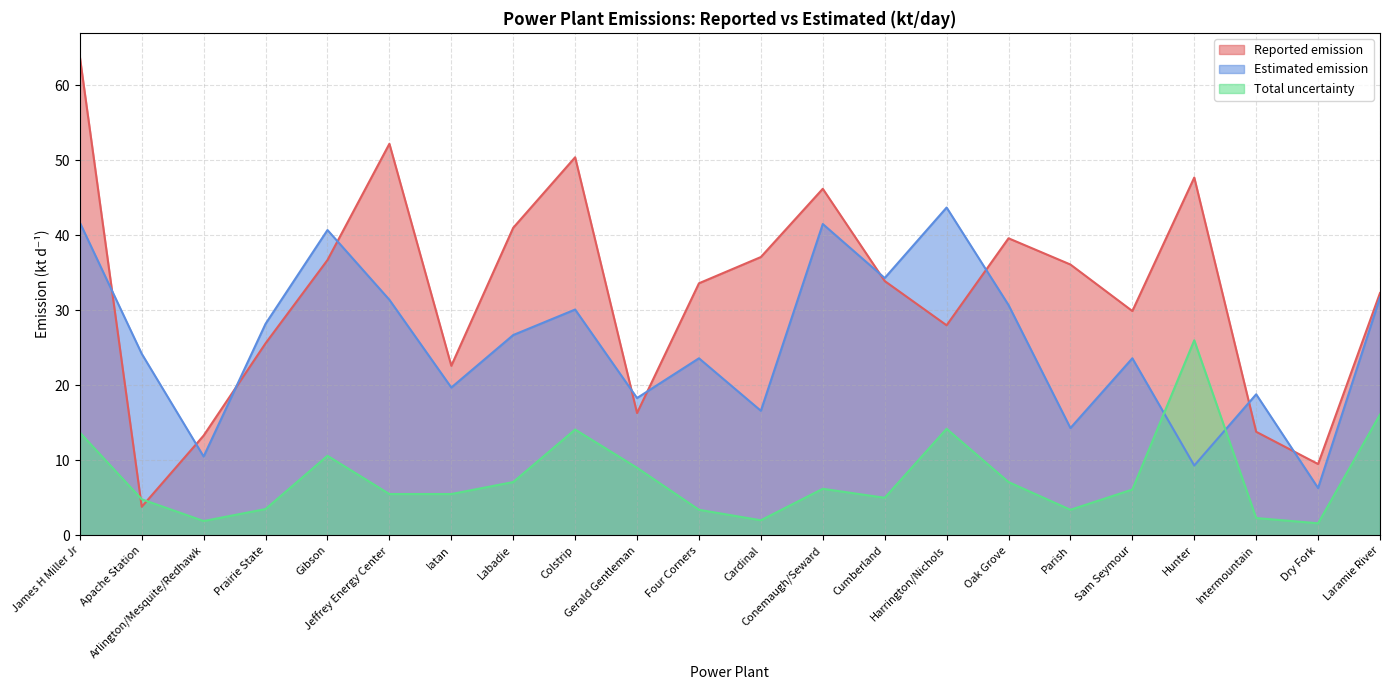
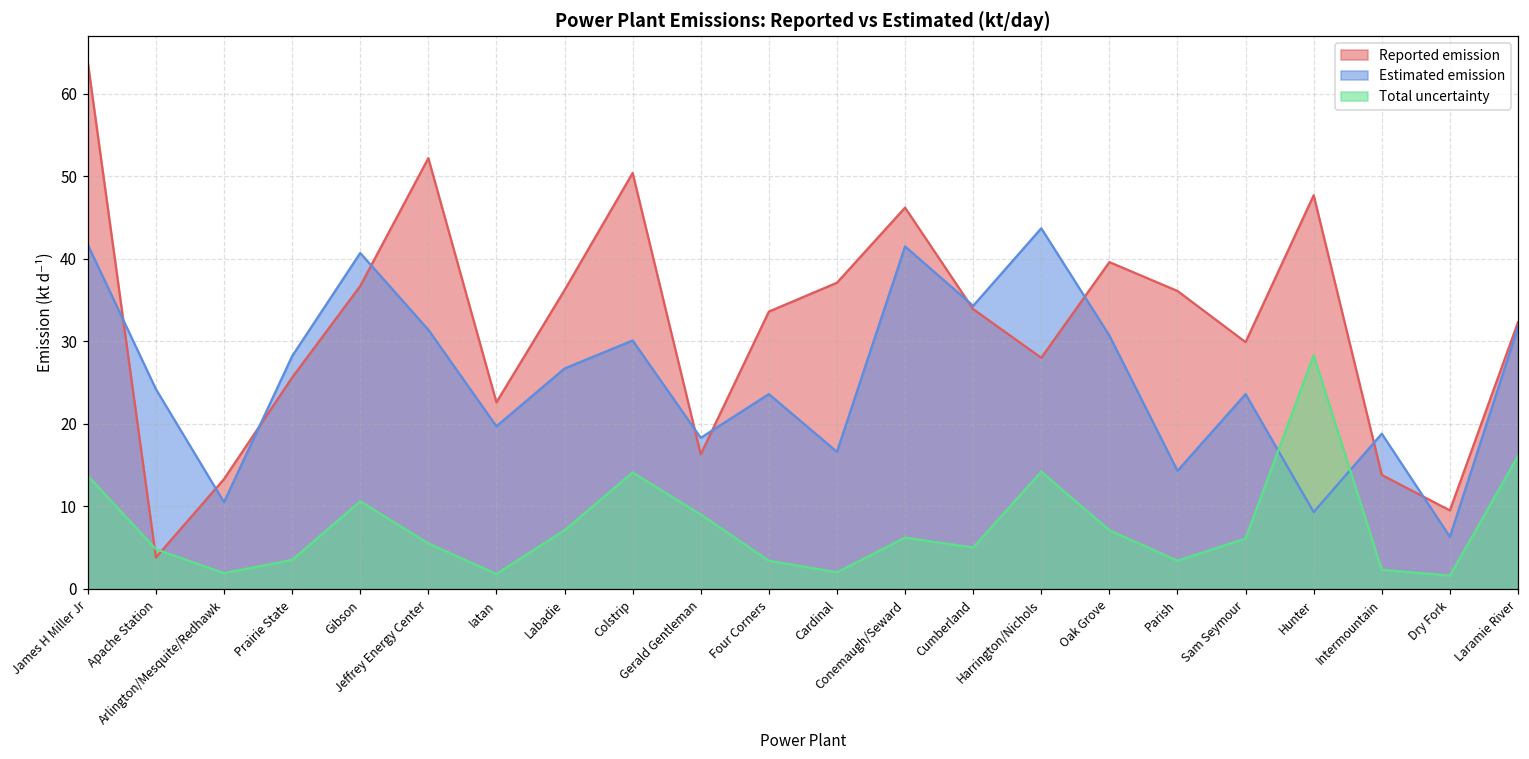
  {
    "Reported emission": {
      "James H Miller Jr": 64,
      "Apache Station": 4,
      "Arlington/Mesquite/Redhawk": 13,
      "Prairie State": 26,
      "Gibson": 37,
      "Jeffrey Energy Center": 52,
      "Iatan": 23,
-     "Labadie": 41,
+     "Labadie": 36,
      "Colstrip": 50,
      "Gerald Gentleman": 16,
      "Four Corners": 34,
      "Cardinal": 37,
      "Conemaugh/Seward": 46,
      "Cumberland": 34,
      "Harrington/Nichols": 28,
      "Oak Grove": 40,
      "Parish": 36,
      "Sam Seymour": 30,
      "Hunter": 48,
      "Intermountain": 14,
      "Dry Fork": 10,
      "Laramie River": 32
    },
    "Estimated emission": {
      "James H Miller Jr": 42,
      "Apache Station": 24,
      "Arlington/Mesquite/Redhawk": 11,
      "Prairie State": 28,
      "Gibson": 41,
      "Jeffrey Energy Center": 31,
      "Iatan": 20,
      "Labadie": 27,
      "Colstrip": 30,
      "Gerald Gentleman": 18,
      "Four Corners": 24,
      "Cardinal": 17,
      "Conemaugh/Seward": 42,
      "Cumberland": 34,
      "Harrington/Nichols": 44,
      "Oak Grove": 31,
      "Parish": 14,
      "Sam Seymour": 24,
      "Hunter": 9,
      "Intermountain": 19,
      "Dry Fork": 6,
      "Laramie River": 32
    },
    "Total uncertainty": {
      "James H Miller Jr": 14,
      "Apache Station": 5,
      "Arlington/Mesquite/Redhawk": 2,
      "Prairie State": 4,
      "Gibson": 11,
      "Jeffrey Energy Center": 6,
-     "Iatan": 6,
+     "Iatan": 2,
      "Labadie": 7,
      "Colstrip": 14,
      "Gerald Gentleman": 9,
      "Four Corners": 3,
      "Cardinal": 2,
      "Conemaugh/Seward": 6,
      "Cumberland": 5,
      "Harrington/Nichols": 14,
      "Oak Grove": 7,
      "Parish": 3,
      "Sam Seymour": 6,
-     "Hunter": 26,
+     "Hunter": 28,
      "Intermountain": 2,
      "Dry Fork": 2,
      "Laramie River": 16
    }
  }
